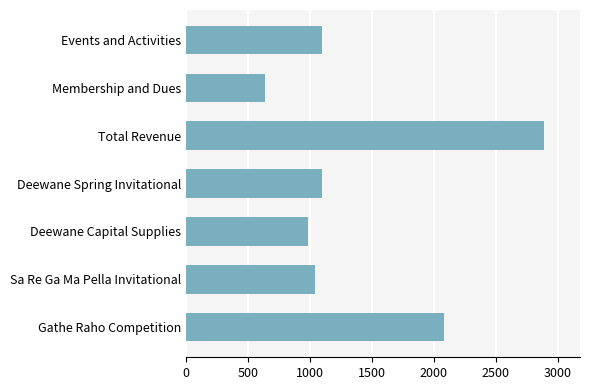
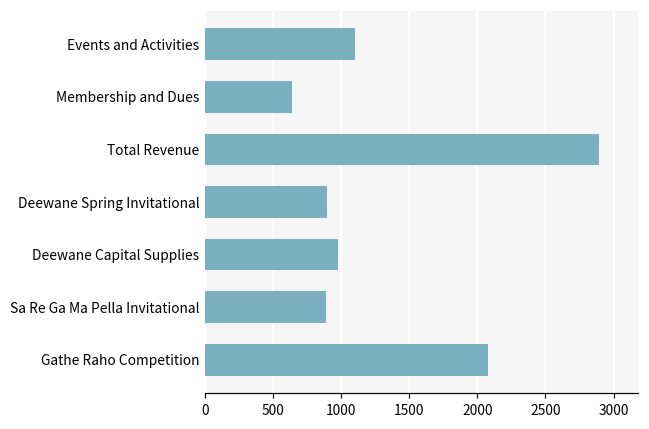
  {
    "Events and Activities": 1100,
    "Membership and Dues": 640,
    "Total Revenue": 2890,
-   "Deewane Spring Invitational": 1090,
+   "Deewane Spring Invitational": 900,
    "Deewane Capital Supplies": 980,
-   "Sa Re Ga Ma Pella Invitational": 1040,
+   "Sa Re Ga Ma Pella Invitational": 890,
    "Gathe Raho Competition": 2080
  }
